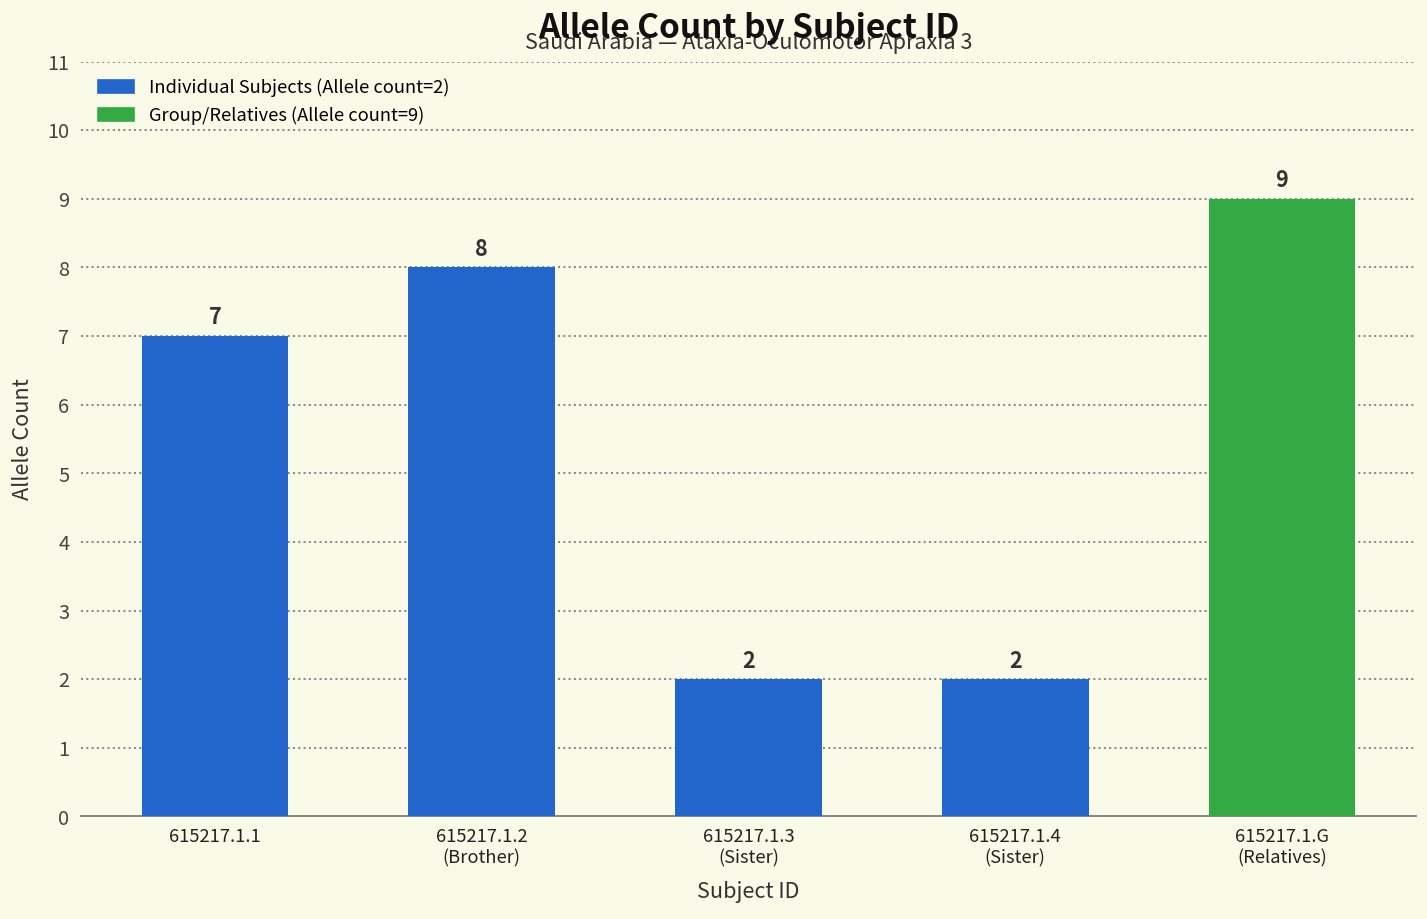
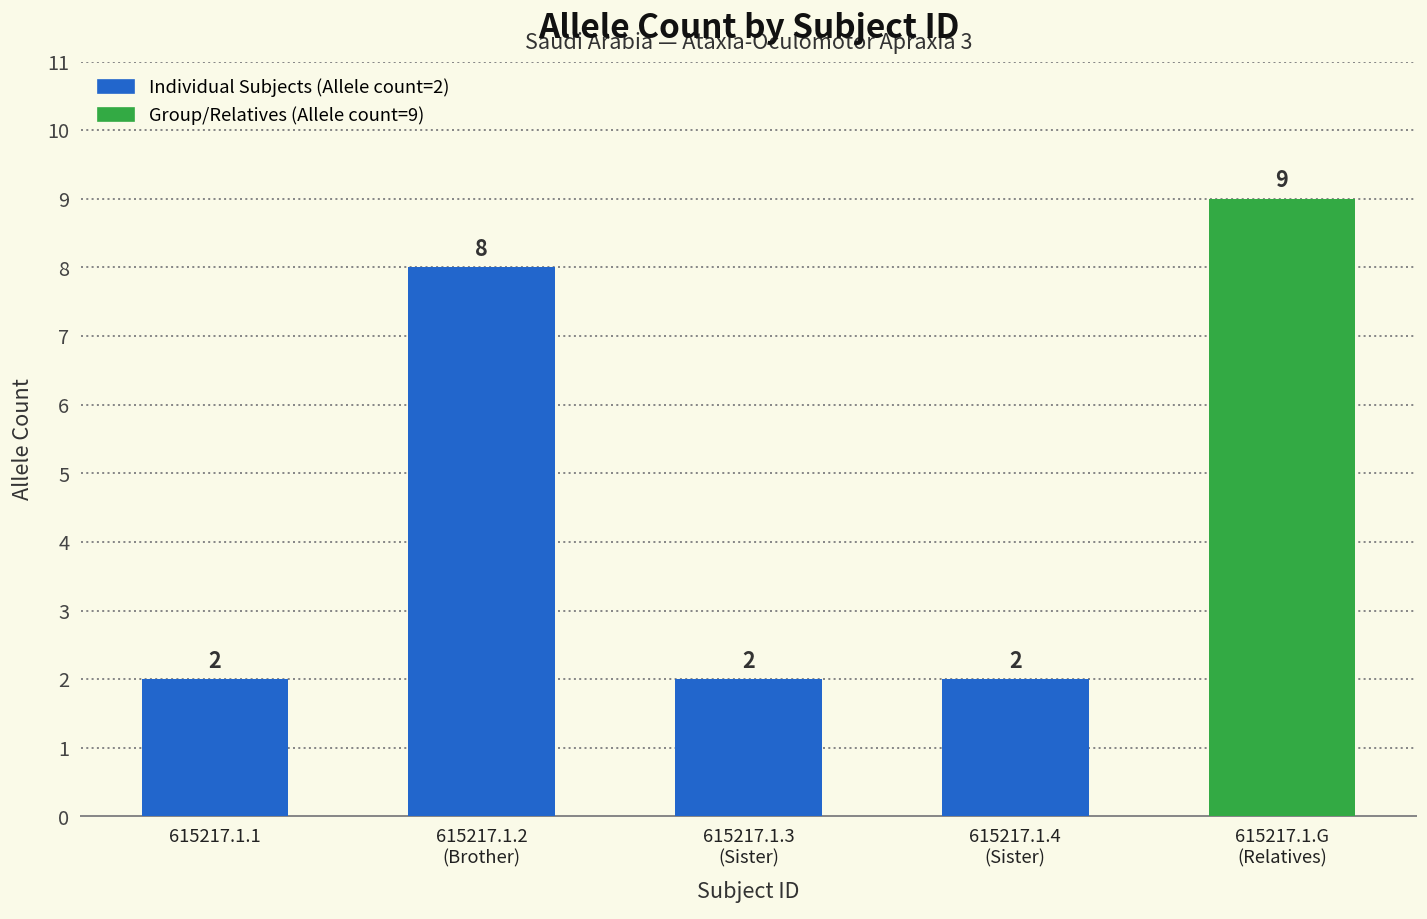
  {
-   "615217.1.1": 7,
+   "615217.1.1": 2,
    "615217.1.2 (Brother)": 8,
    "615217.1.3 (Sister)": 2,
    "615217.1.4 (Sister)": 2,
    "615217.1.G (Relatives)": 9
  }
